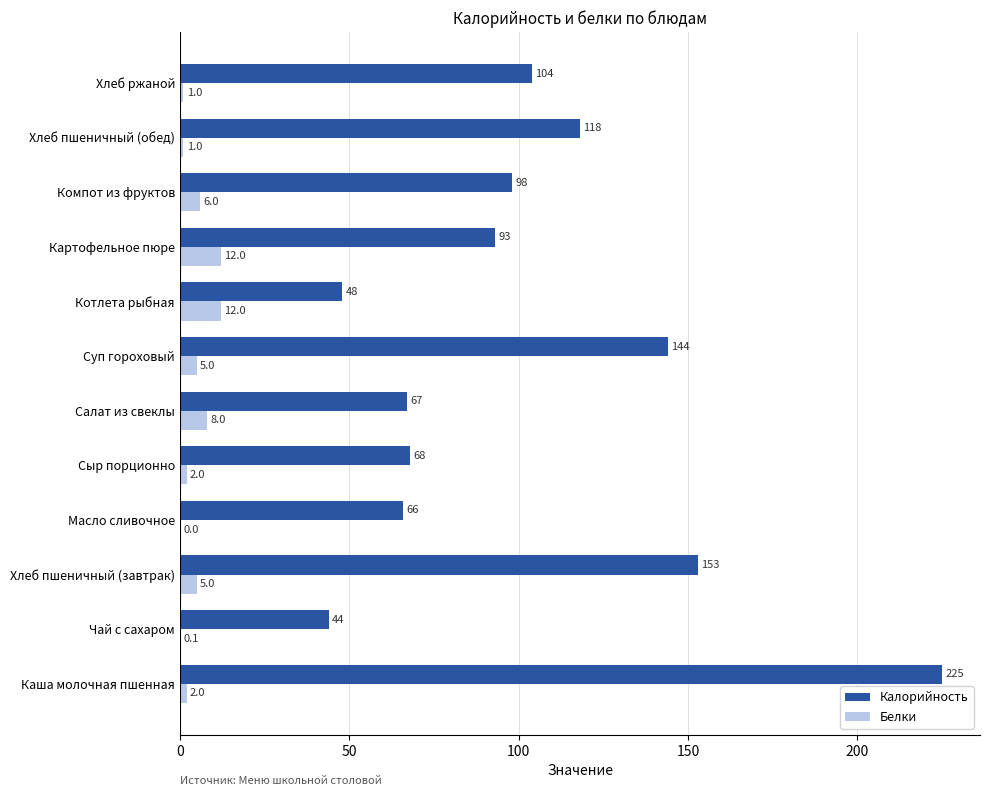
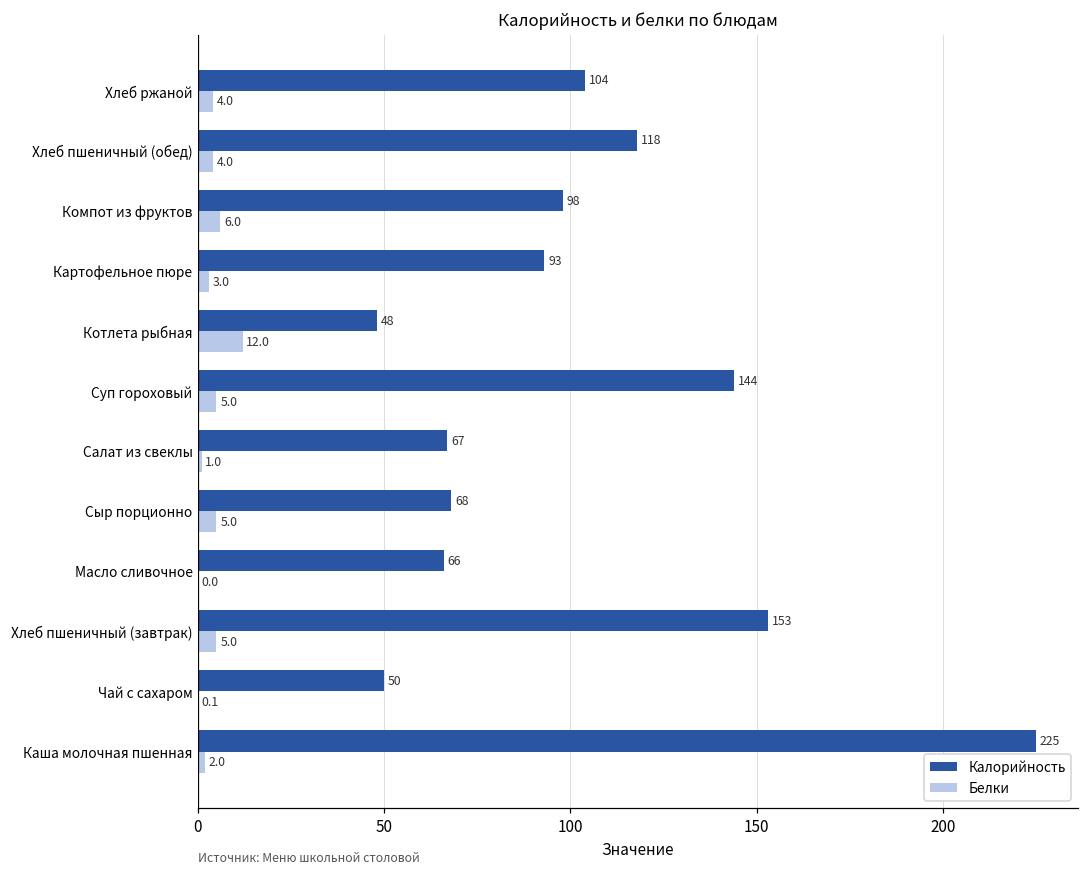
  {
    "Калорийность": {
      "Хлеб ржаной": 104,
      "Хлеб пшеничный (обед)": 118,
      "Компот из фруктов": 98,
      "Картофельное пюре": 93,
      "Котлета рыбная": 48,
      "Суп гороховый": 144,
      "Салат из свеклы": 67,
      "Сыр порционно": 68,
      "Масло сливочное": 66,
      "Хлеб пшеничный (завтрак)": 153,
-     "Чай с сахаром": 44,
+     "Чай с сахаром": 50,
      "Каша молочная пшенная": 225
    },
    "Белки": {
-     "Хлеб ржаной": 1.0,
-     "Хлеб пшеничный (обед)": 1.0,
+     "Хлеб ржаной": 4.0,
+     "Хлеб пшеничный (обед)": 4.0,
      "Компот из фруктов": 6.0,
-     "Картофельное пюре": 12.0,
+     "Картофельное пюре": 3.0,
      "Котлета рыбная": 12.0,
      "Суп гороховый": 5.0,
-     "Салат из свеклы": 8.0,
-     "Сыр порционно": 2.0,
+     "Салат из свеклы": 1.0,
+     "Сыр порционно": 5.0,
      "Масло сливочное": 0.0,
      "Хлеб пшеничный (завтрак)": 5.0,
      "Чай с сахаром": 0.1,
      "Каша молочная пшенная": 2.0
    }
  }
